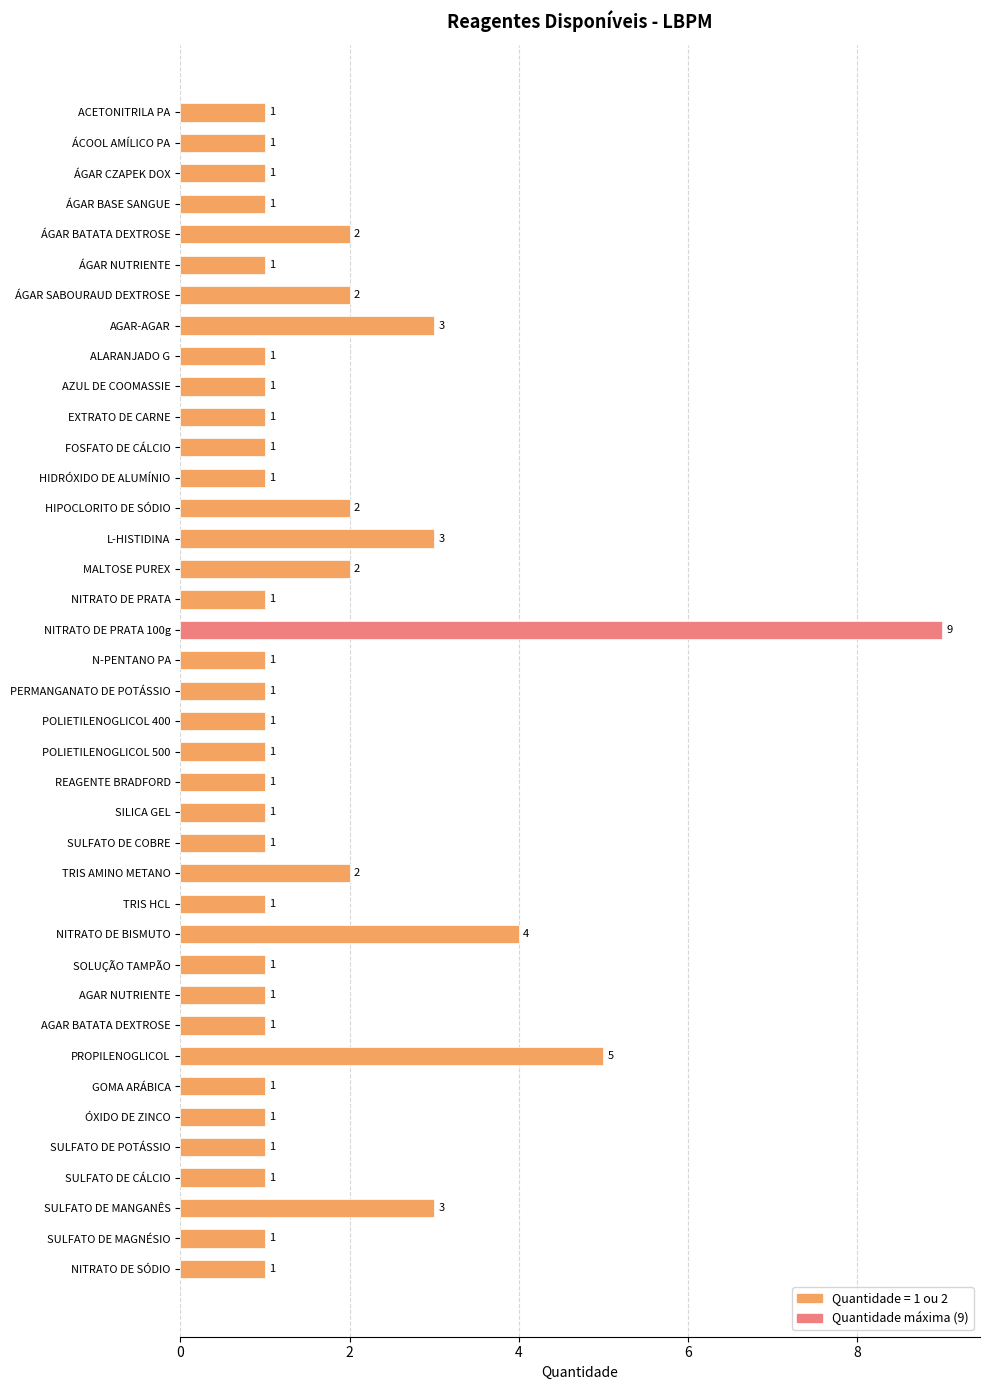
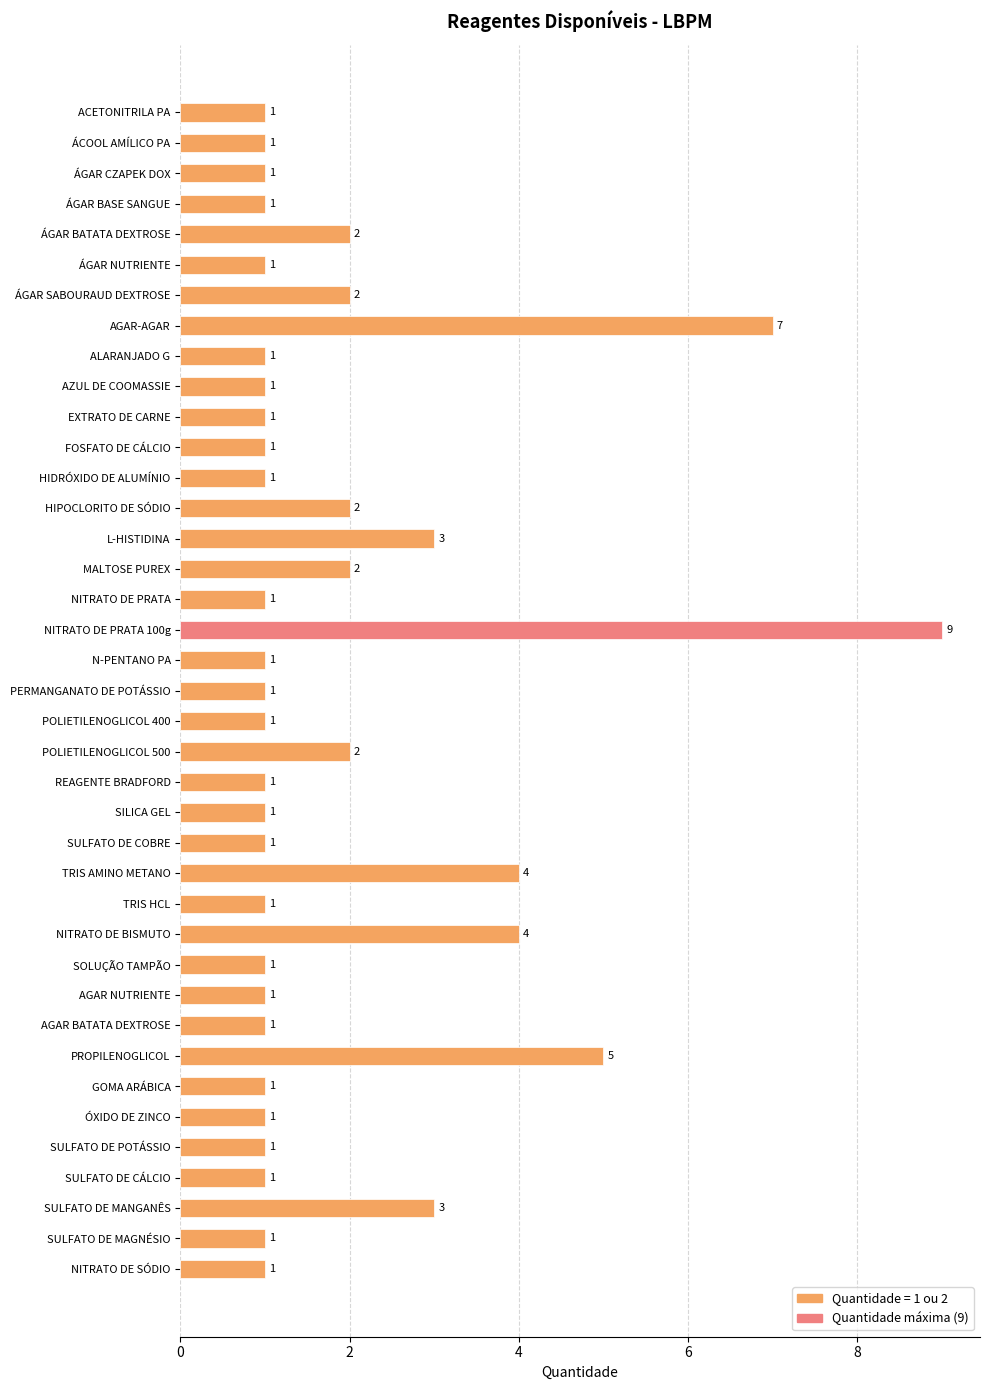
  {
    "ACETONITRILA PA": 1,
    "ÁCOOL AMÍLICO PA": 1,
    "ÁGAR CZAPEK DOX": 1,
    "ÁGAR BASE SANGUE": 1,
    "ÁGAR BATATA DEXTROSE": 2,
    "ÁGAR NUTRIENTE": 1,
    "ÁGAR SABOURAUD DEXTROSE": 2,
-   "AGAR-AGAR": 3,
+   "AGAR-AGAR": 7,
    "ALARANJADO G": 1,
    "AZUL DE COOMASSIE": 1,
    "EXTRATO DE CARNE": 1,
    "FOSFATO DE CÁLCIO": 1,
    "HIDRÓXIDO DE ALUMÍNIO": 1,
    "HIPOCLORITO DE SÓDIO": 2,
    "L-HISTIDINA": 3,
    "MALTOSE PUREX": 2,
    "NITRATO DE PRATA": 1,
    "NITRATO DE PRATA 100g": 9,
    "N-PENTANO PA": 1,
    "PERMANGANATO DE POTÁSSIO": 1,
    "POLIETILENOGLICOL 400": 1,
-   "POLIETILENOGLICOL 500": 1,
+   "POLIETILENOGLICOL 500": 2,
    "REAGENTE BRADFORD": 1,
    "SILICA GEL": 1,
    "SULFATO DE COBRE": 1,
-   "TRIS AMINO METANO": 2,
+   "TRIS AMINO METANO": 4,
    "TRIS HCL": 1,
    "NITRATO DE BISMUTO": 4,
    "SOLUÇÃO TAMPÃO": 1,
    "AGAR NUTRIENTE": 1,
    "AGAR BATATA DEXTROSE": 1,
    "PROPILENOGLICOL": 5,
    "GOMA ARÁBICA": 1,
    "ÓXIDO DE ZINCO": 1,
    "SULFATO DE POTÁSSIO": 1,
    "SULFATO DE CÁLCIO": 1,
    "SULFATO DE MANGANÊS": 3,
    "SULFATO DE MAGNÉSIO": 1,
    "NITRATO DE SÓDIO": 1
  }
